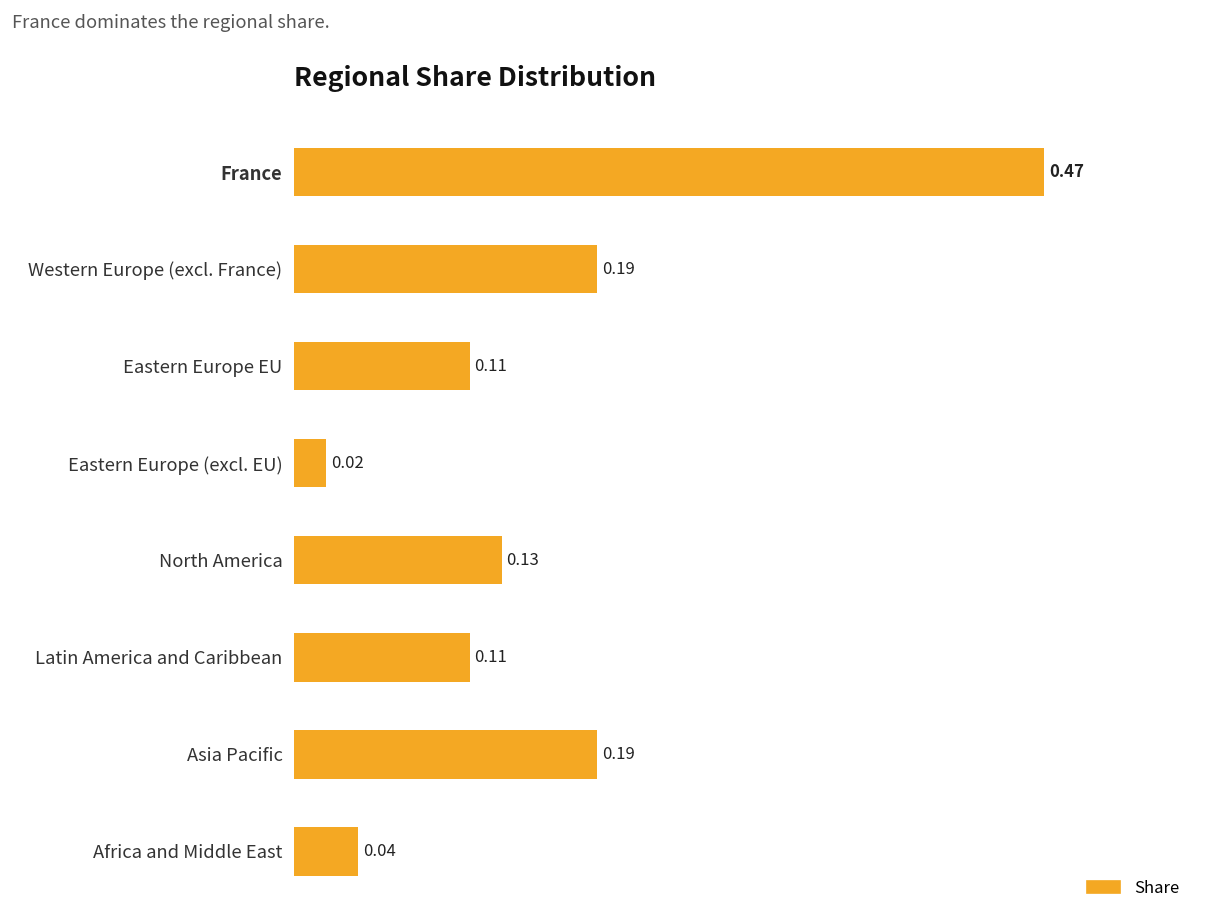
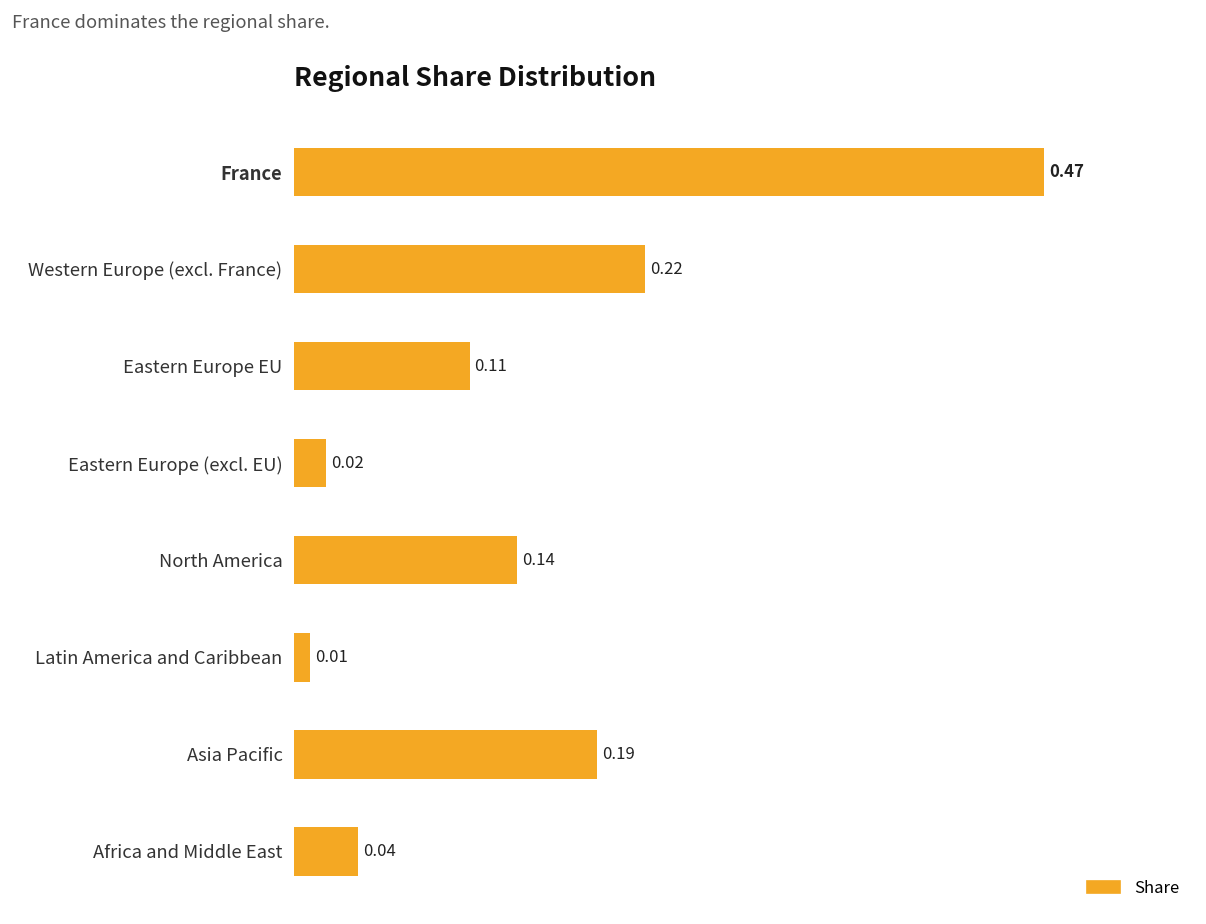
  {
    "France": 0.47,
-   "Western Europe (excl. France)": 0.19,
+   "Western Europe (excl. France)": 0.22,
    "Eastern Europe EU": 0.11,
    "Eastern Europe (excl. EU)": 0.02,
-   "North America": 0.13,
-   "Latin America and Caribbean": 0.11,
+   "North America": 0.14,
+   "Latin America and Caribbean": 0.01,
    "Asia Pacific": 0.19,
    "Africa and Middle East": 0.04
  }
